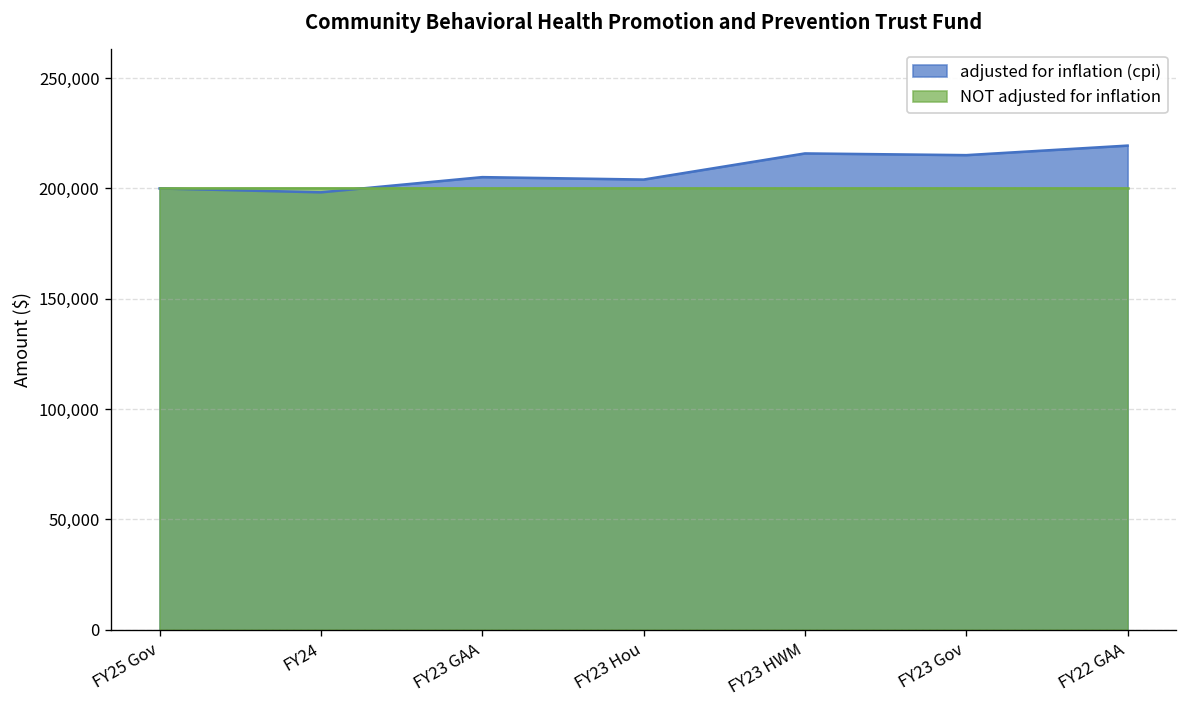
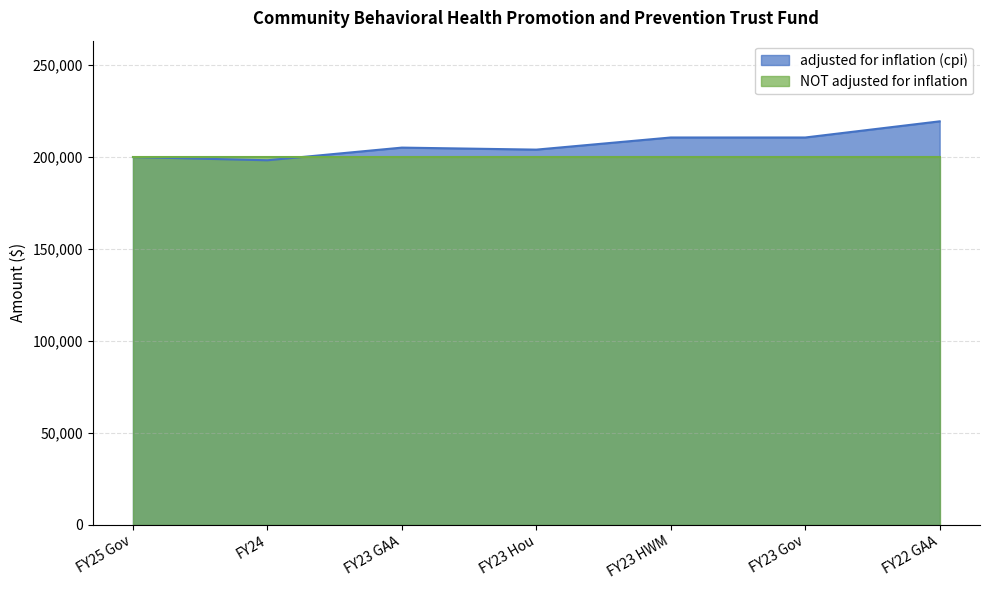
  {
    "adjusted for inflation (cpi)": {
      "FY24": "198,000",
      "FY23 GAA": "205,000",
      "FY23 Hou": "204,000",
-     "FY23 HWM": "216,000",
-     "FY23 Gov": "215,000",
+     "FY23 HWM": "211,000",
+     "FY23 Gov": "211,000",
      "FY22 GAA": "219,000"
    },
    "NOT adjusted for inflation": {
      "FY24": "200,000",
      "FY23 GAA": "200,000",
      "FY23 Hou": "200,000",
      "FY23 HWM": "200,000",
      "FY23 Gov": "200,000",
      "FY22 GAA": "200,000"
    }
  }
